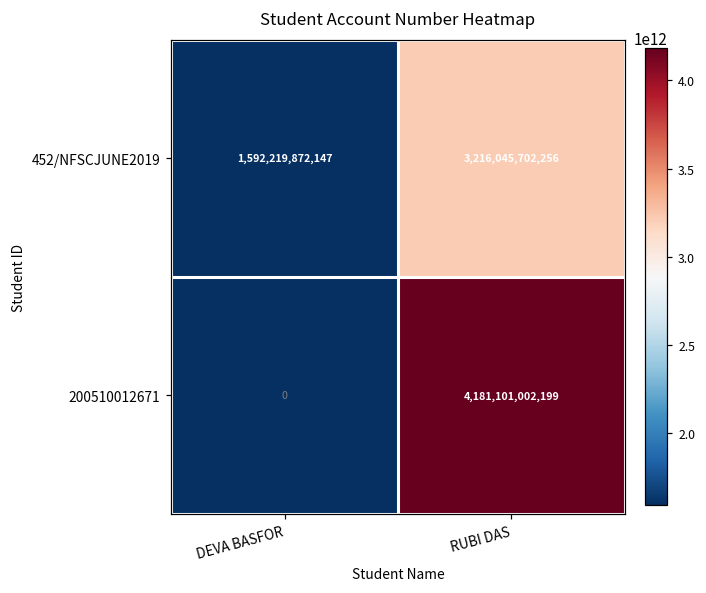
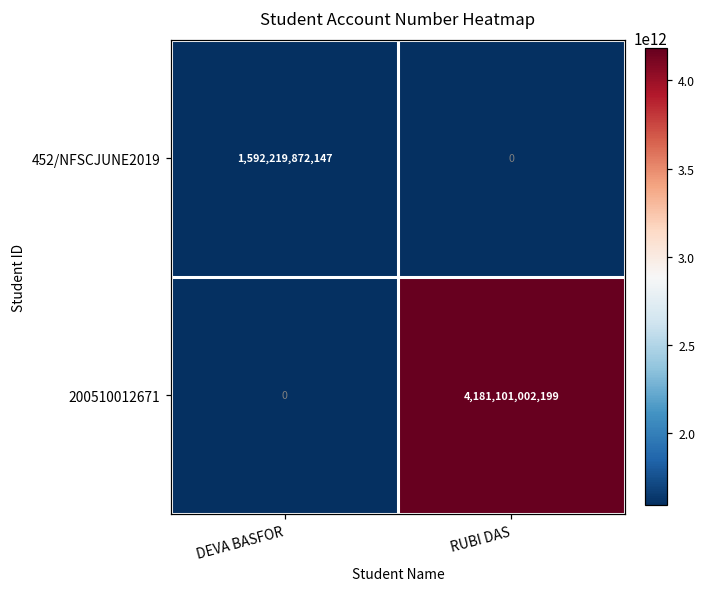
  {
    "452/NFSCJUNE2019": {
      "DEVA BASFOR": "1,592,219,872,147",
-     "RUBI DAS": "3,216,045,702,256"
+     "RUBI DAS": "0"
    },
    "200510012671": {
      "DEVA BASFOR": "0",
      "RUBI DAS": "4,181,101,002,199"
    }
  }
